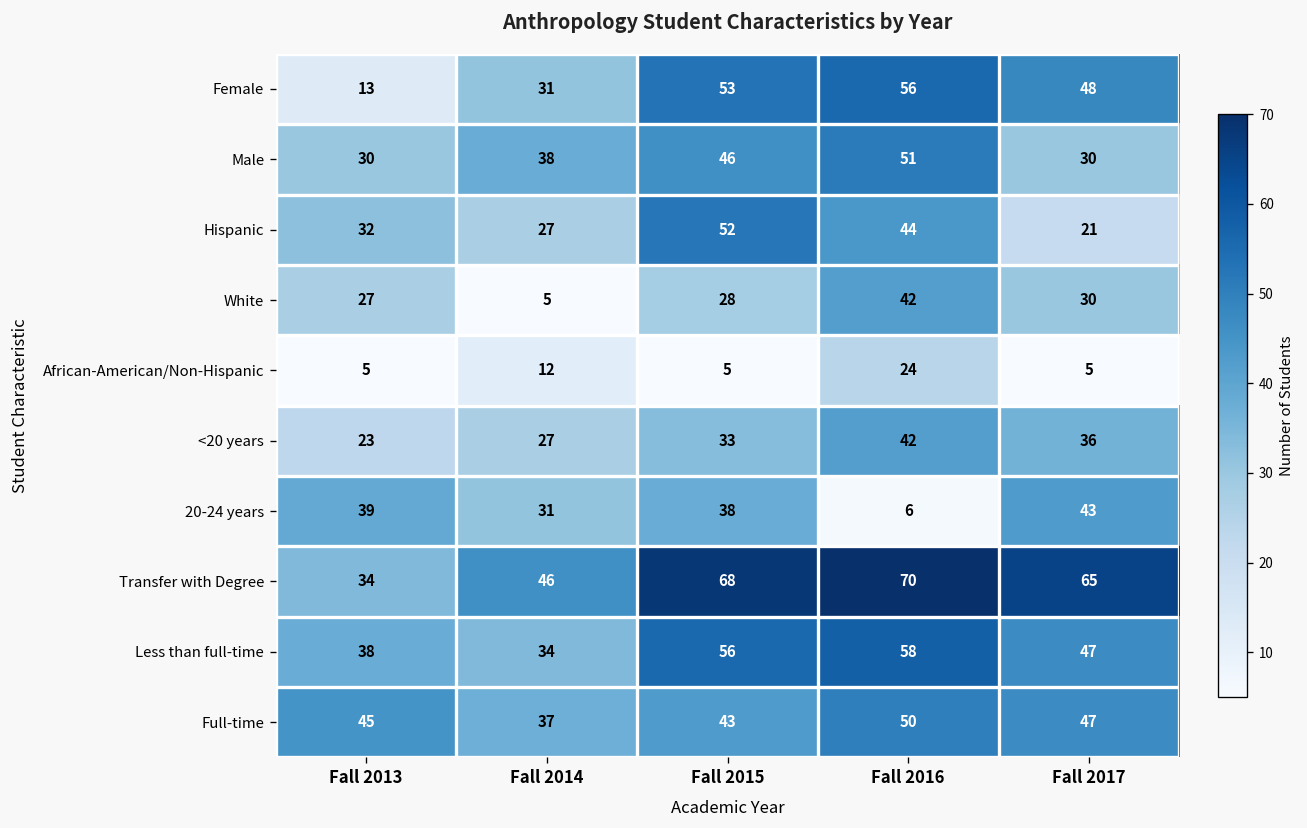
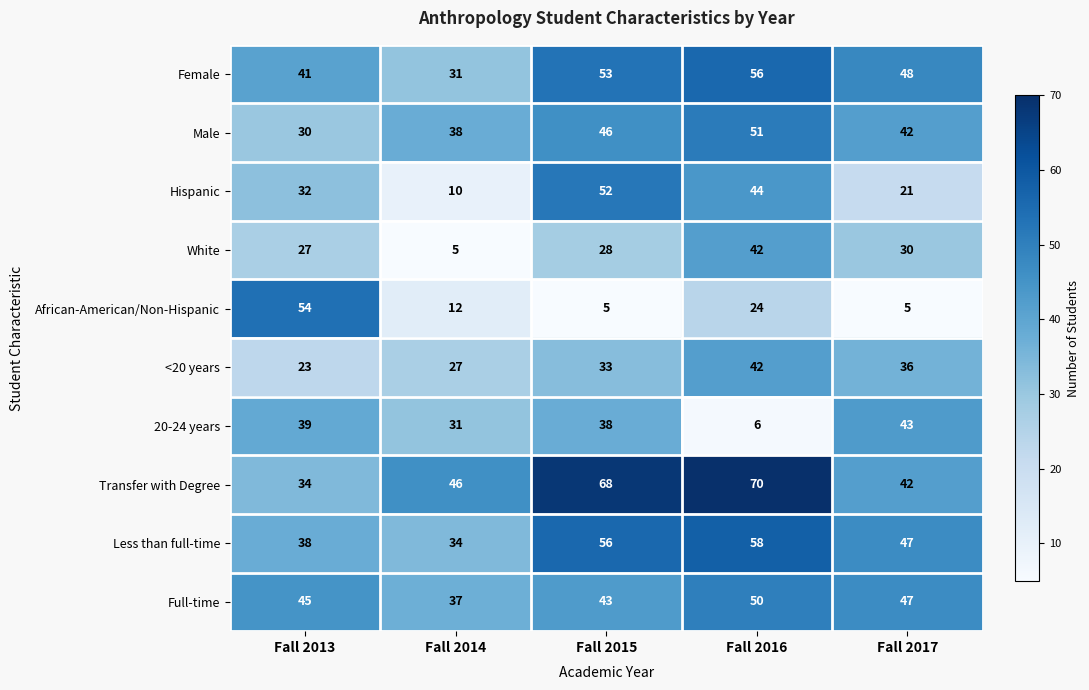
  {
    "Female": {
-     "Fall 2013": 13,
+     "Fall 2013": 41,
      "Fall 2014": 31,
      "Fall 2015": 53,
      "Fall 2016": 56,
      "Fall 2017": 48
    },
    "Male": {
      "Fall 2013": 30,
      "Fall 2014": 38,
      "Fall 2015": 46,
      "Fall 2016": 51,
-     "Fall 2017": 30
+     "Fall 2017": 42
    },
    "Hispanic": {
      "Fall 2013": 32,
-     "Fall 2014": 27,
+     "Fall 2014": 10,
      "Fall 2015": 52,
      "Fall 2016": 44,
      "Fall 2017": 21
    },
    "White": {
      "Fall 2013": 27,
      "Fall 2014": 5,
      "Fall 2015": 28,
      "Fall 2016": 42,
      "Fall 2017": 30
    },
    "African-American/Non-Hispanic": {
-     "Fall 2013": 5,
+     "Fall 2013": 54,
      "Fall 2014": 12,
      "Fall 2015": 5,
      "Fall 2016": 24,
      "Fall 2017": 5
    },
    "<20 years": {
      "Fall 2013": 23,
      "Fall 2014": 27,
      "Fall 2015": 33,
      "Fall 2016": 42,
      "Fall 2017": 36
    },
    "20-24 years": {
      "Fall 2013": 39,
      "Fall 2014": 31,
      "Fall 2015": 38,
      "Fall 2016": 6,
      "Fall 2017": 43
    },
    "Transfer with Degree": {
      "Fall 2013": 34,
      "Fall 2014": 46,
      "Fall 2015": 68,
      "Fall 2016": 70,
-     "Fall 2017": 65
+     "Fall 2017": 42
    },
    "Less than full-time": {
      "Fall 2013": 38,
      "Fall 2014": 34,
      "Fall 2015": 56,
      "Fall 2016": 58,
      "Fall 2017": 47
    },
    "Full-time": {
      "Fall 2013": 45,
      "Fall 2014": 37,
      "Fall 2015": 43,
      "Fall 2016": 50,
      "Fall 2017": 47
    }
  }
